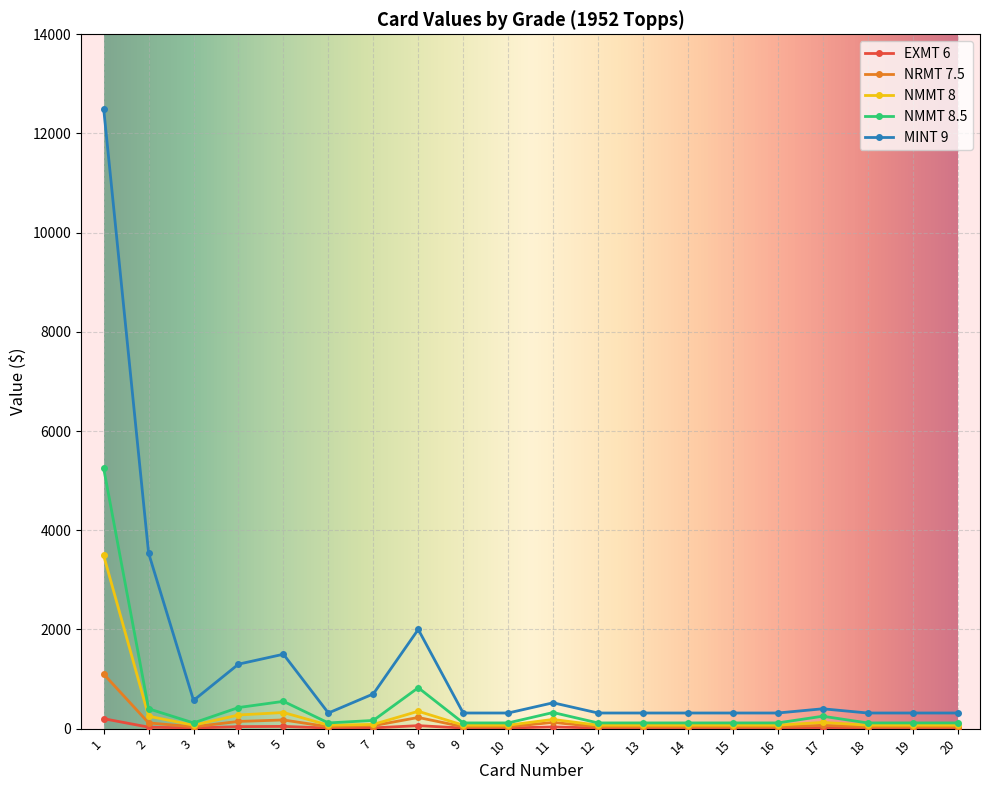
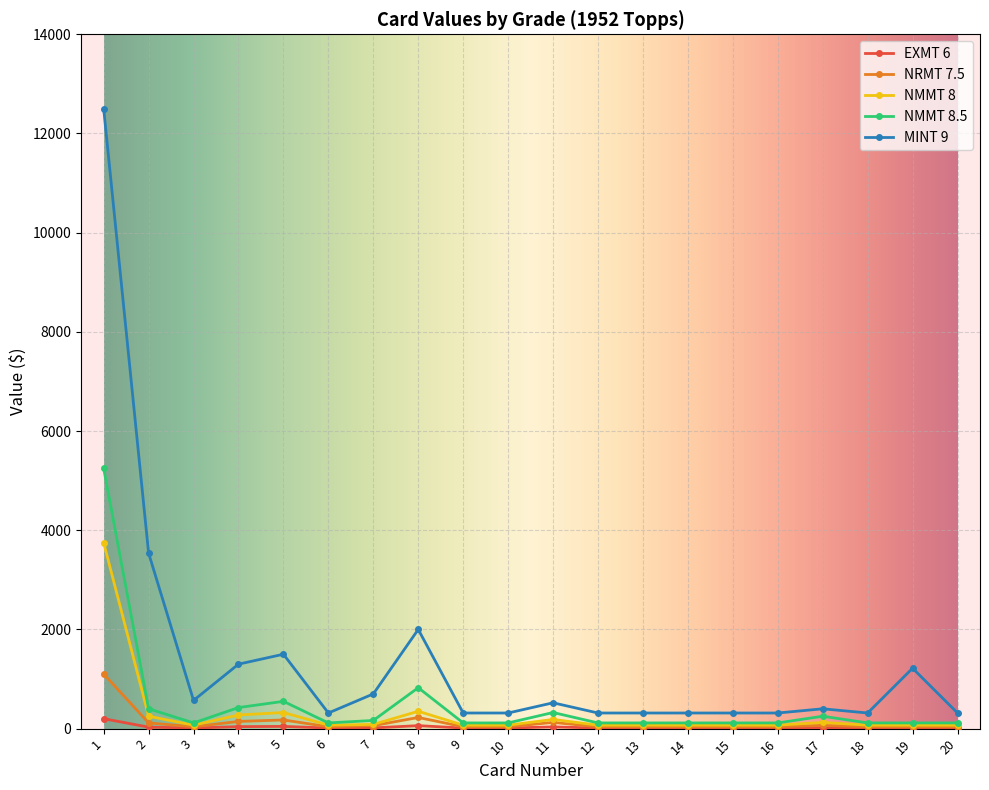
  {
    "NMMT 8": {
-     "1": 3500,
+     "1": 3800,
      "2": 300,
      "4": 300,
      "5": 300,
      "8": 400,
      "11": 200,
      "17": 100
    },
    "NMMT 8.5": {
      "1": 5300,
      "2": 400,
      "4": 400,
      "5": 600,
      "7": 200,
      "8": 800,
      "11": 300,
      "17": 300
    },
    "MINT 9": {
      "1": 12500,
      "2": 3500,
      "3": 600,
      "4": 1300,
      "5": 1500,
      "6": 300,
      "7": 700,
      "8": 2000,
      "9": 300,
      "10": 300,
      "11": 500,
      "12": 300,
      "13": 300,
      "14": 300,
      "15": 300,
      "16": 300,
      "17": 400,
      "18": 300,
-     "19": 300,
+     "19": 1200,
      "20": 300
    }
  }
